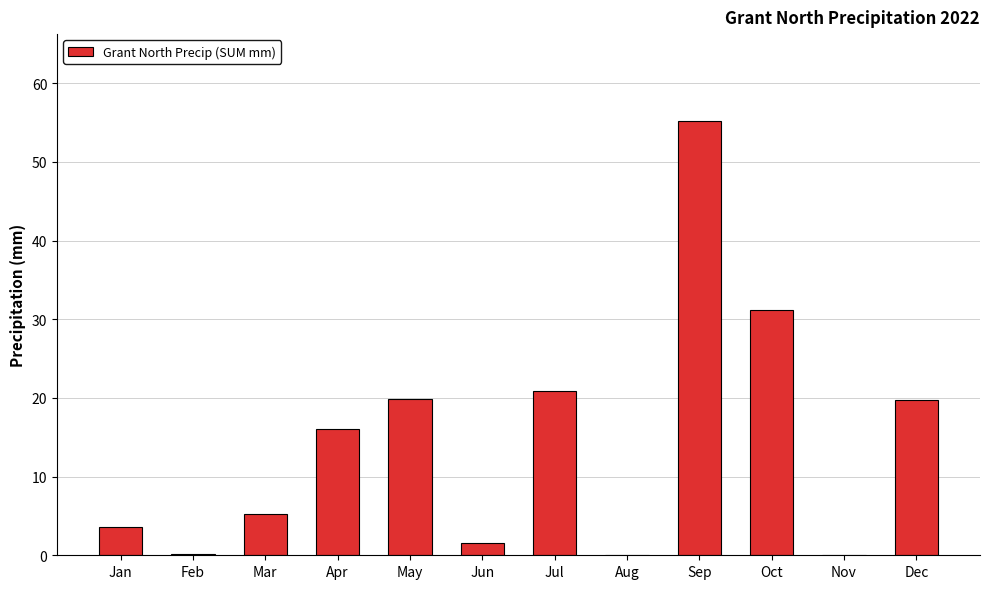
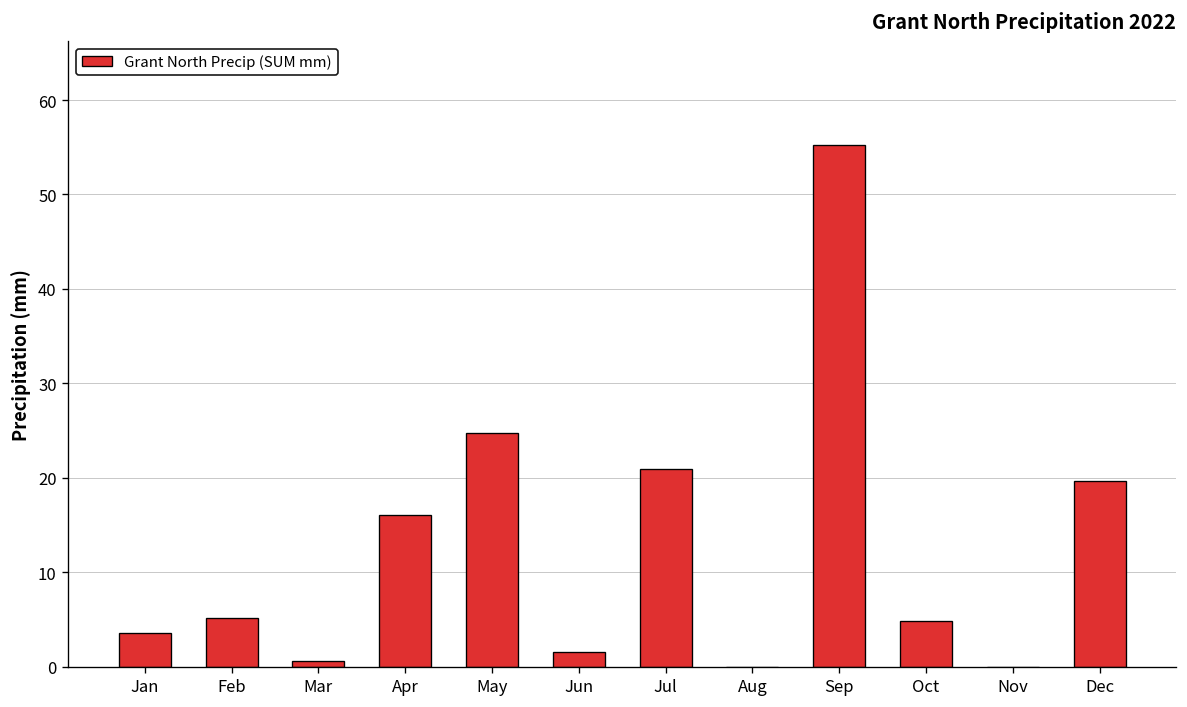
  {
    "Jan": 4,
-   "Feb": 0,
-   "Mar": 5,
+   "Feb": 5,
+   "Mar": 1,
    "Apr": 16,
-   "May": 20,
+   "May": 25,
    "Jun": 2,
    "Jul": 21,
    "Aug": 0,
    "Sep": 55,
-   "Oct": 31,
+   "Oct": 5,
    "Nov": 0,
    "Dec": 20
  }
